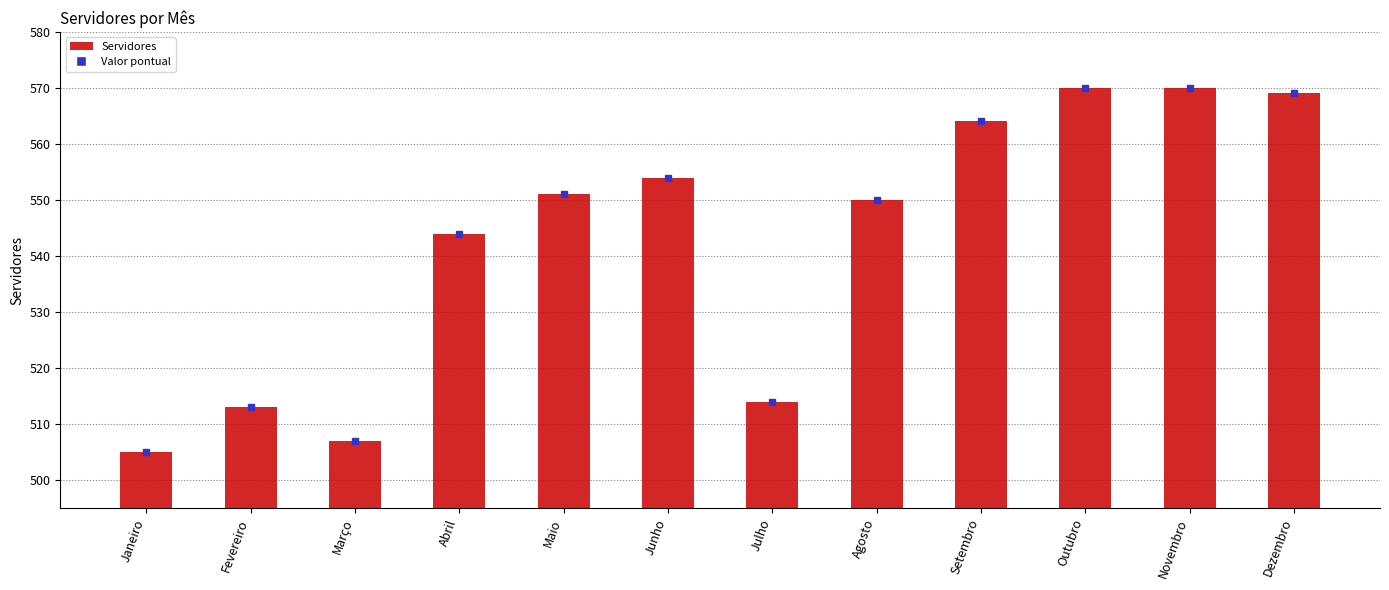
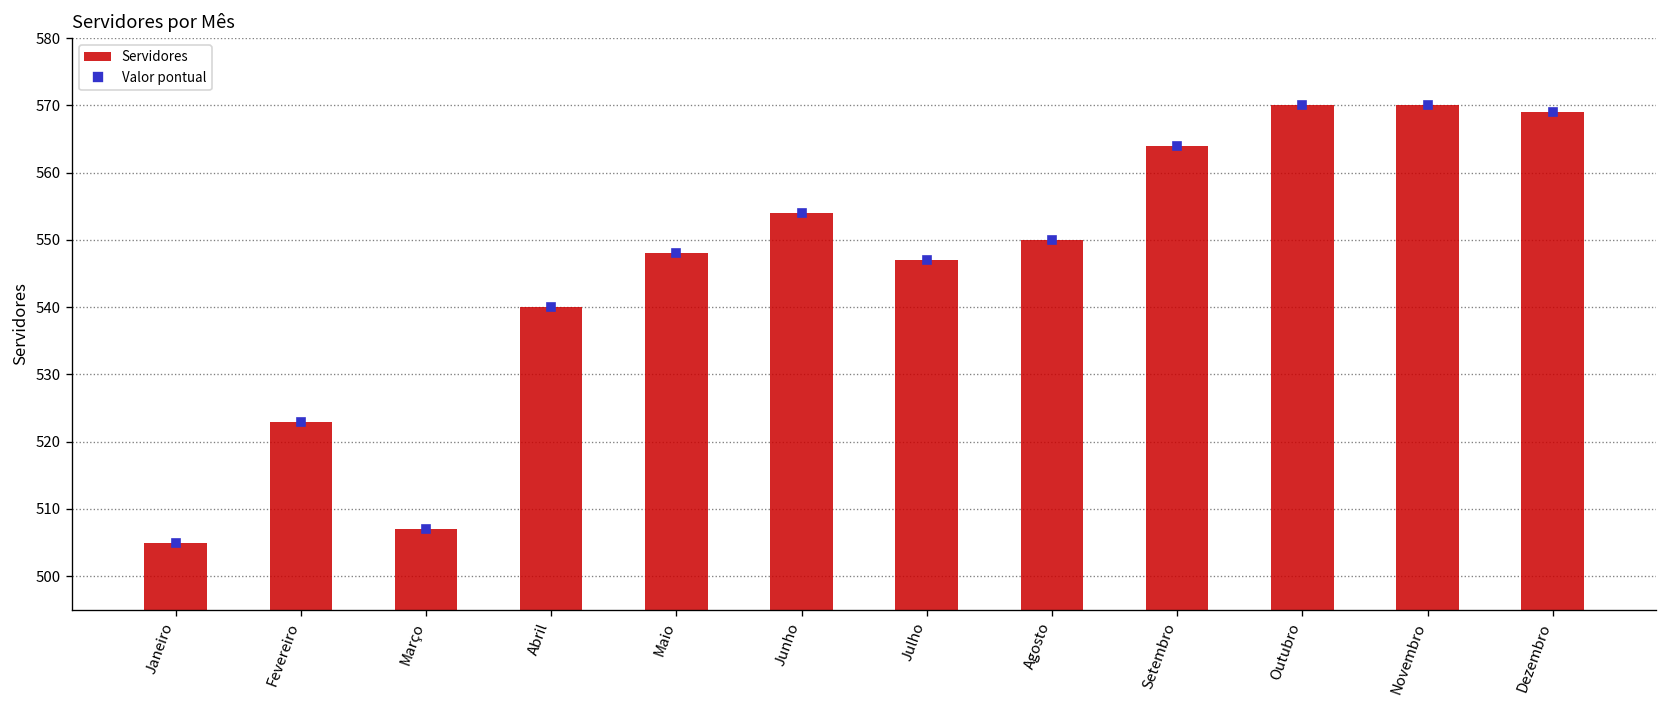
  {
    "Servidores": {
      "Janeiro": 505,
-     "Fevereiro": 513,
+     "Fevereiro": 523,
      "Março": 507,
-     "Abril": 544,
-     "Maio": 551,
+     "Abril": 540,
+     "Maio": 548,
      "Junho": 554,
-     "Julho": 514,
+     "Julho": 547,
      "Agosto": 550,
      "Setembro": 564,
      "Outubro": 570,
      "Novembro": 570,
      "Dezembro": 569
    }
  }
